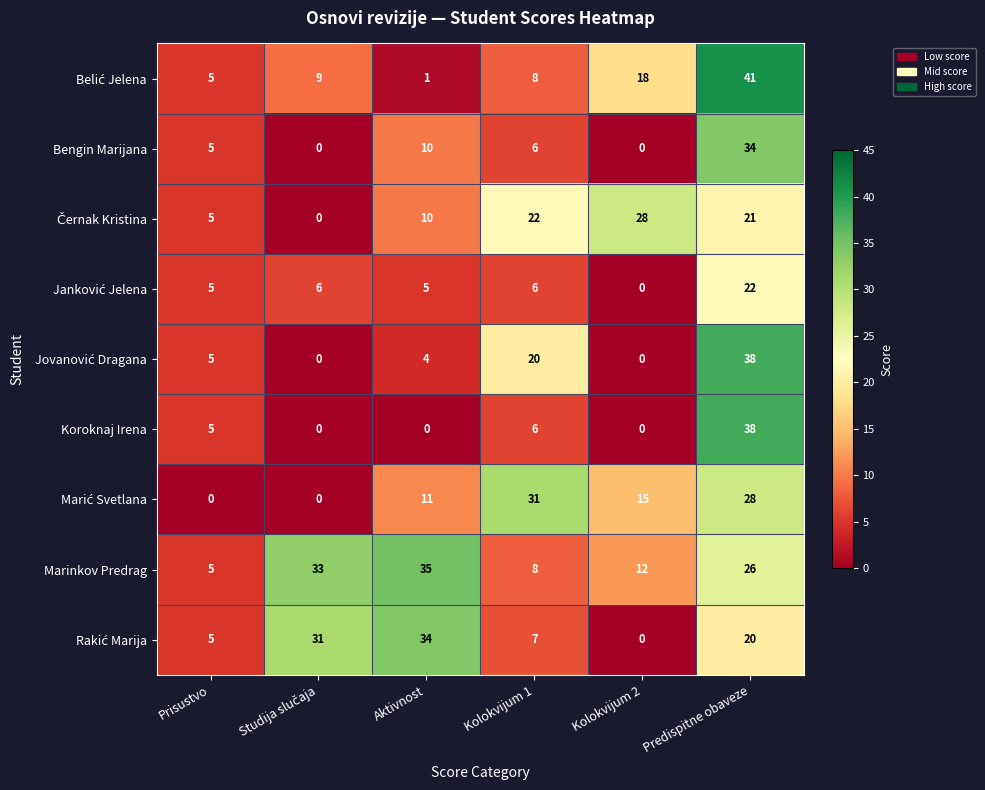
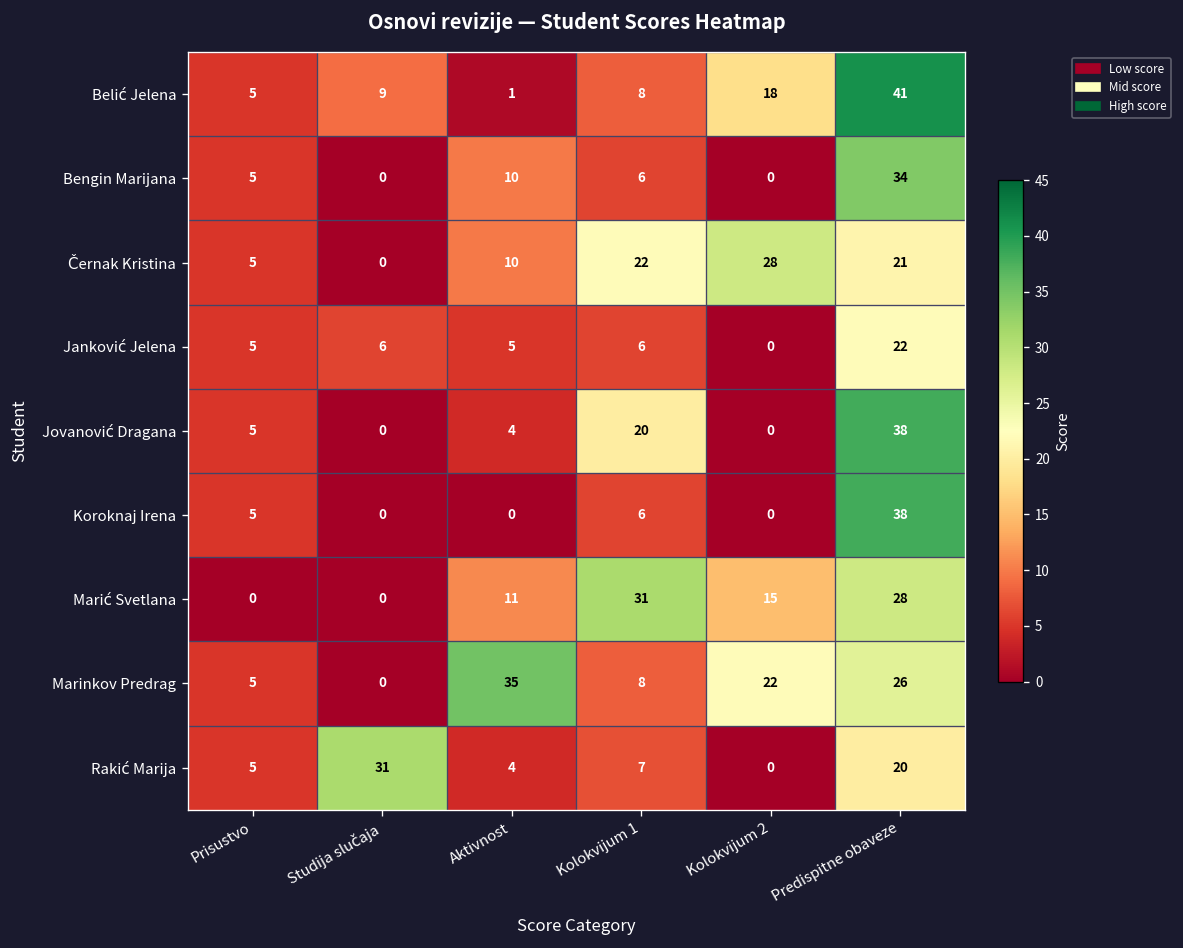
  {
    "Belić Jelena": {
      "Prisustvo": 5,
      "Studija slučaja": 9,
      "Aktivnost": 1,
      "Kolokvijum 1": 8,
      "Kolokvijum 2": 18,
      "Predispitne obaveze": 41
    },
    "Bengin Marijana": {
      "Prisustvo": 5,
      "Studija slučaja": 0,
      "Aktivnost": 10,
      "Kolokvijum 1": 6,
      "Kolokvijum 2": 0,
      "Predispitne obaveze": 34
    },
    "Černak Kristina": {
      "Prisustvo": 5,
      "Studija slučaja": 0,
      "Aktivnost": 10,
      "Kolokvijum 1": 22,
      "Kolokvijum 2": 28,
      "Predispitne obaveze": 21
    },
    "Janković Jelena": {
      "Prisustvo": 5,
      "Studija slučaja": 6,
      "Aktivnost": 5,
      "Kolokvijum 1": 6,
      "Kolokvijum 2": 0,
      "Predispitne obaveze": 22
    },
    "Jovanović Dragana": {
      "Prisustvo": 5,
      "Studija slučaja": 0,
      "Aktivnost": 4,
      "Kolokvijum 1": 20,
      "Kolokvijum 2": 0,
      "Predispitne obaveze": 38
    },
    "Koroknaj Irena": {
      "Prisustvo": 5,
      "Studija slučaja": 0,
      "Aktivnost": 0,
      "Kolokvijum 1": 6,
      "Kolokvijum 2": 0,
      "Predispitne obaveze": 38
    },
    "Marić Svetlana": {
      "Prisustvo": 0,
      "Studija slučaja": 0,
      "Aktivnost": 11,
      "Kolokvijum 1": 31,
      "Kolokvijum 2": 15,
      "Predispitne obaveze": 28
    },
    "Marinkov Predrag": {
      "Prisustvo": 5,
-     "Studija slučaja": 33,
+     "Studija slučaja": 0,
      "Aktivnost": 35,
      "Kolokvijum 1": 8,
-     "Kolokvijum 2": 12,
+     "Kolokvijum 2": 22,
      "Predispitne obaveze": 26
    },
    "Rakić Marija": {
      "Prisustvo": 5,
      "Studija slučaja": 31,
-     "Aktivnost": 34,
+     "Aktivnost": 4,
      "Kolokvijum 1": 7,
      "Kolokvijum 2": 0,
      "Predispitne obaveze": 20
    }
  }
